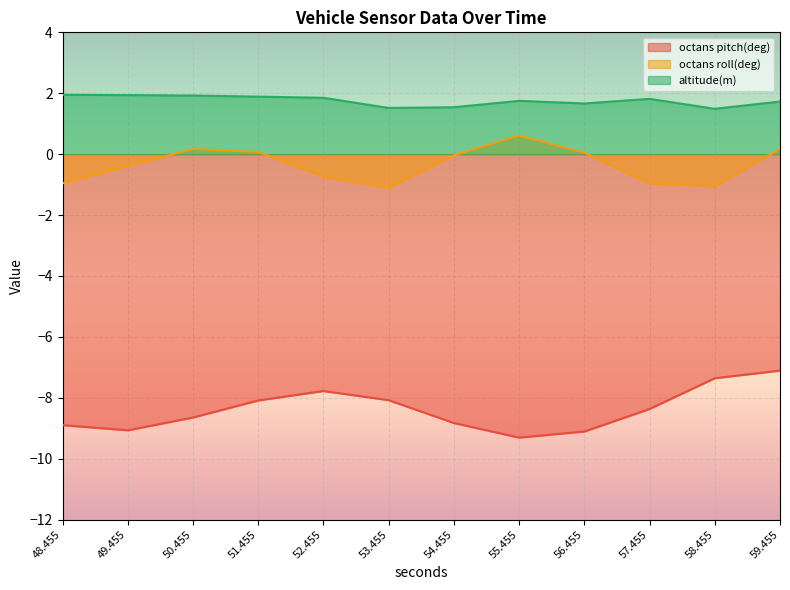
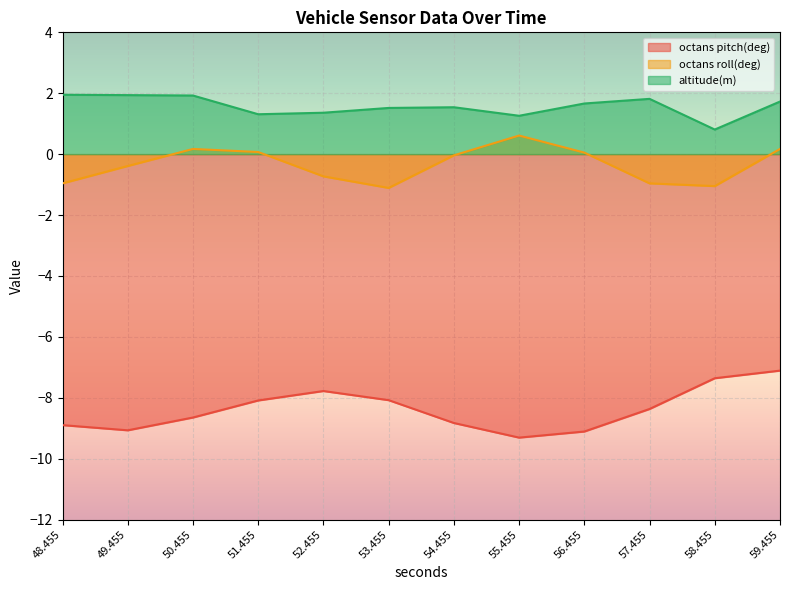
  {
    "altitude(m)": {
      "48.455": 2.0,
      "49.455": 1.9,
      "50.455": 1.9,
-     "51.455": 1.9,
-     "52.455": 1.9,
+     "51.455": 1.3,
+     "52.455": 1.4,
      "53.455": 1.5,
      "54.455": 1.5,
-     "55.455": 1.8,
+     "55.455": 1.3,
      "56.455": 1.7,
      "57.455": 1.8,
-     "58.455": 1.5,
+     "58.455": 0.8,
      "59.455": 1.7
    }
  }
